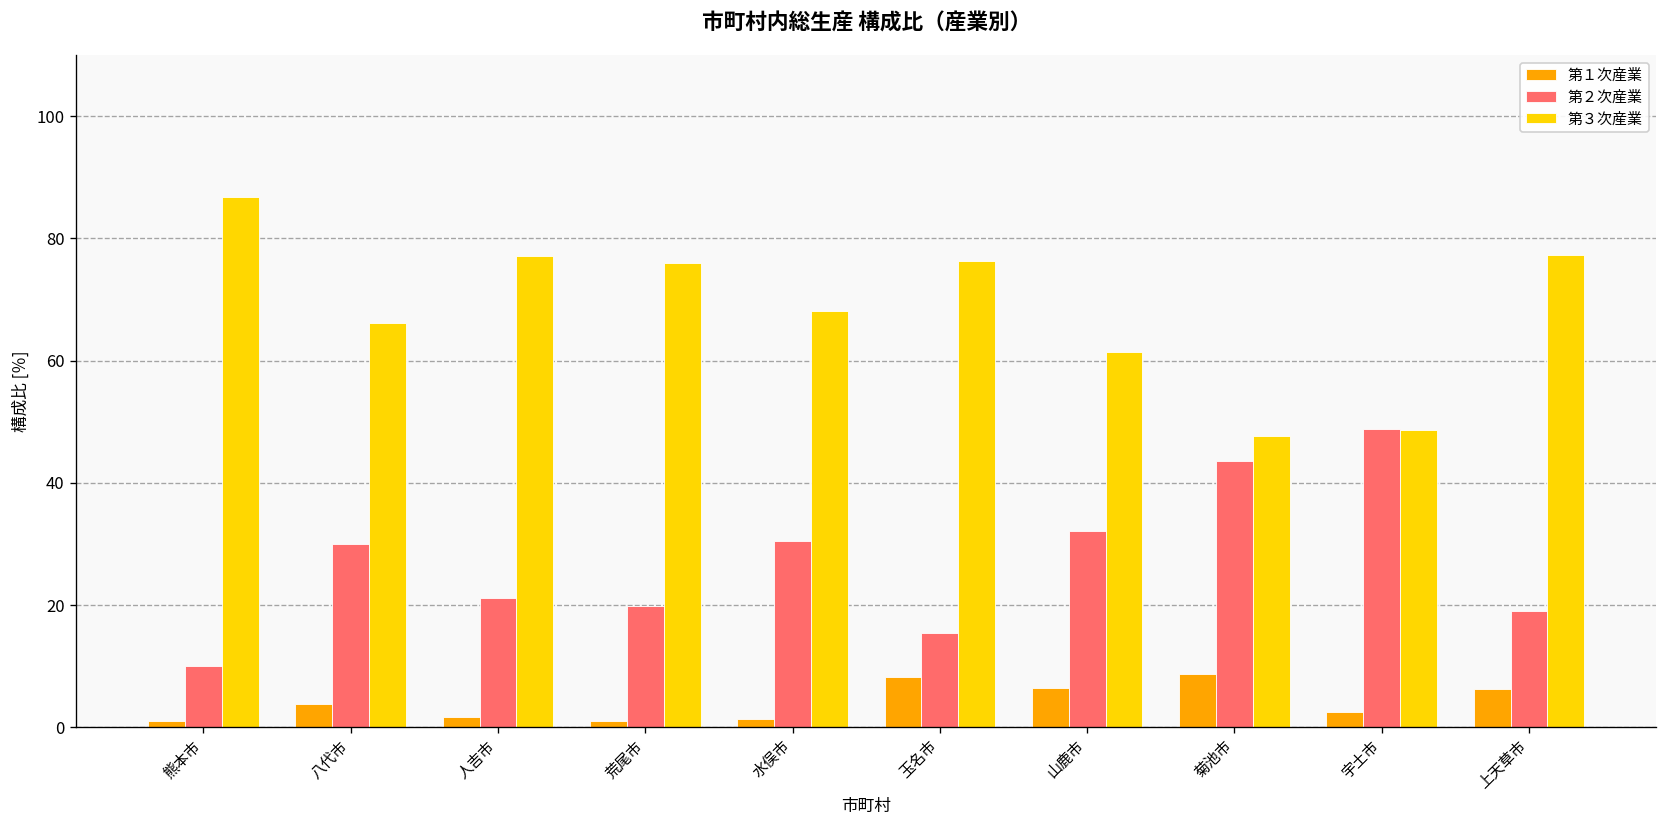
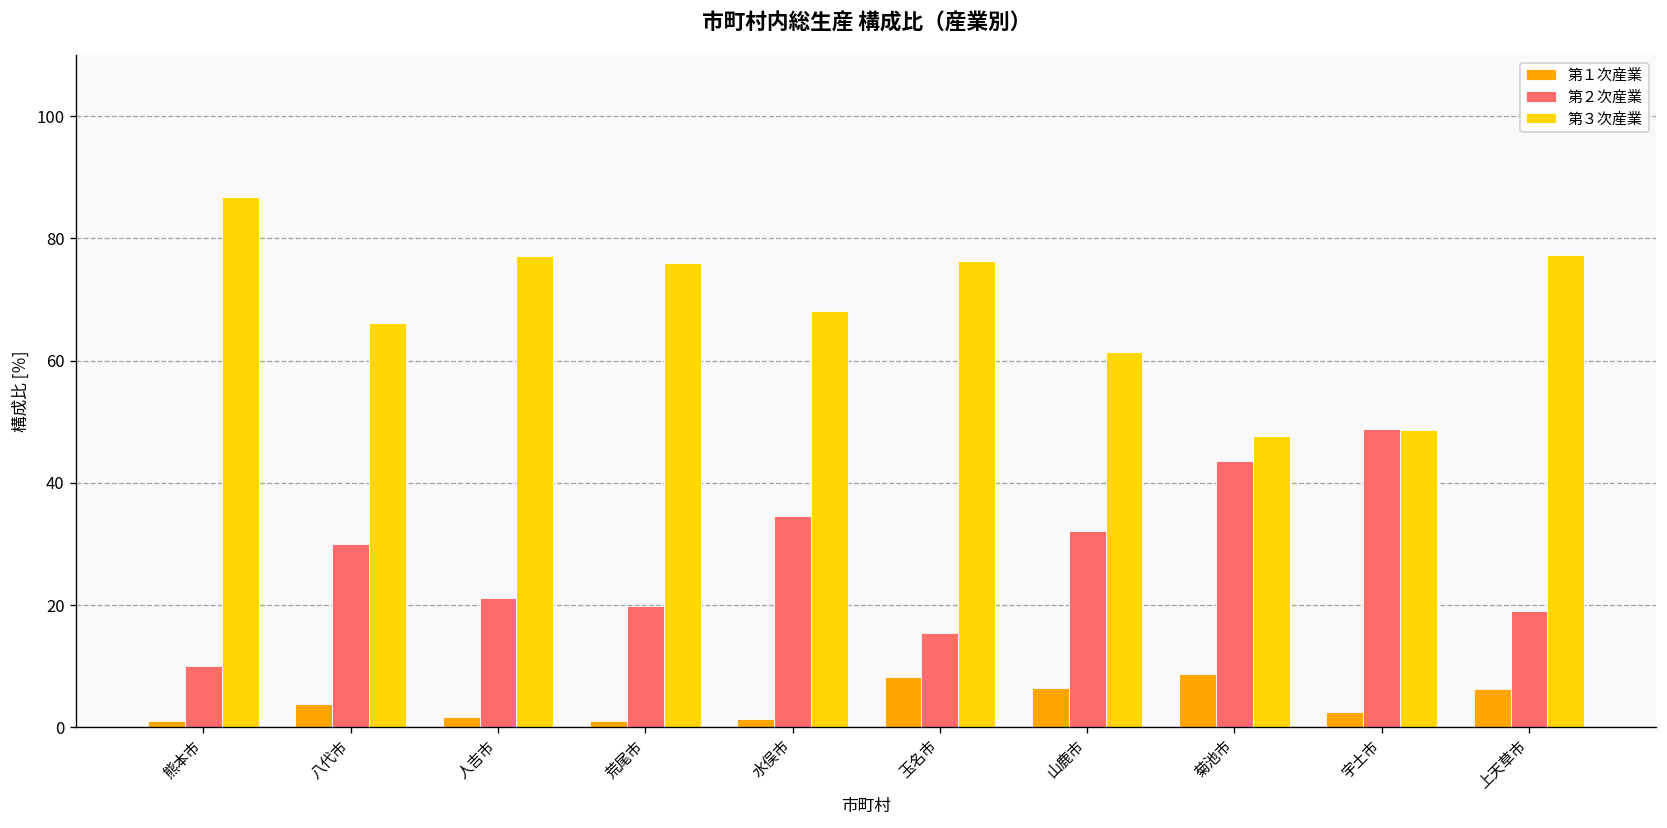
  {
    "第２次産業": {
      "熊本市": 10,
      "八代市": 30,
      "人吉市": 21,
      "荒尾市": 20,
-     "水俣市": 31,
+     "水俣市": 35,
      "玉名市": 16,
      "山鹿市": 32,
      "菊池市": 44,
      "宇土市": 49,
      "上天草市": 19
    }
  }
